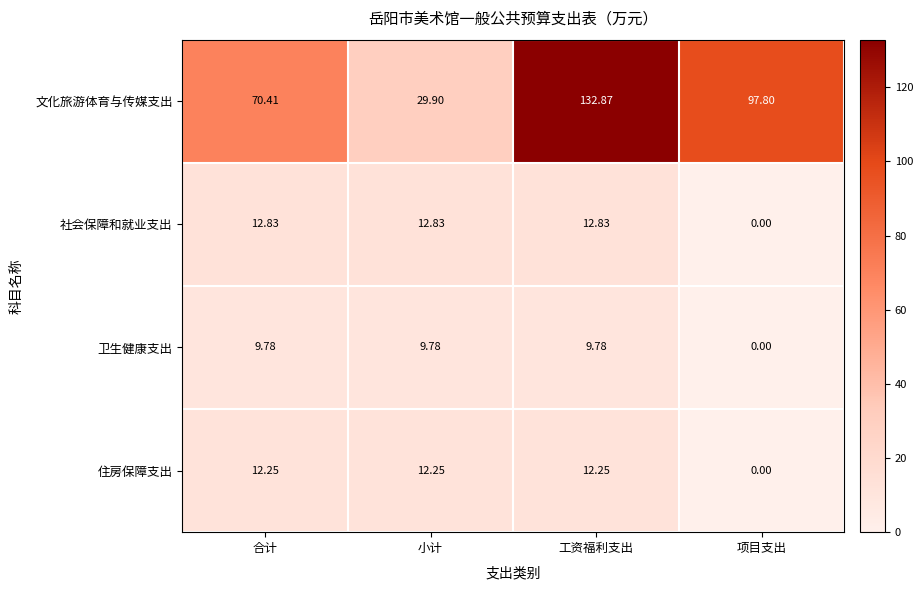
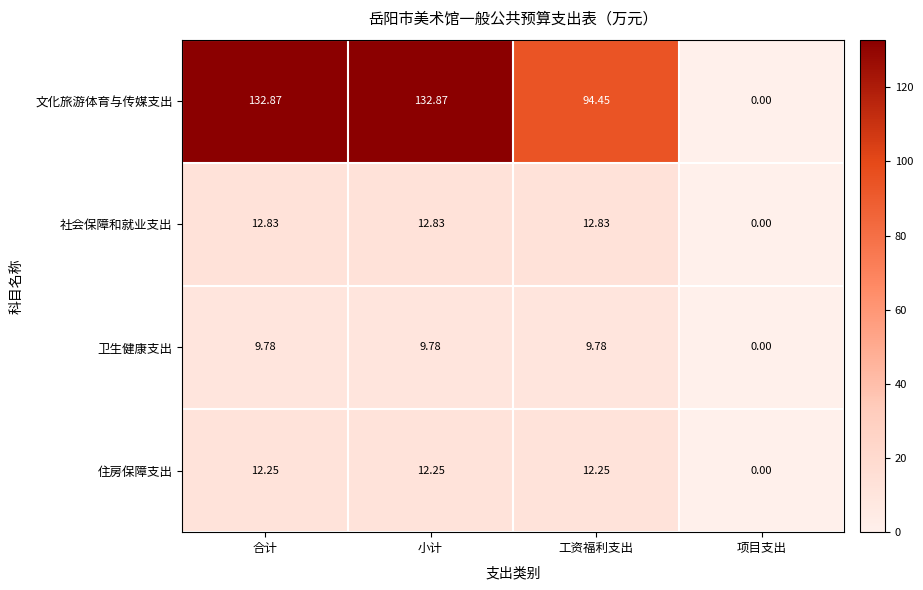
  {
    "文化旅游体育与传媒支出": {
-     "合计": 70.41,
-     "小计": 29.90,
-     "工资福利支出": 132.87,
-     "项目支出": 97.80
+     "合计": 132.87,
+     "小计": 132.87,
+     "工资福利支出": 94.45,
+     "项目支出": 0.00
    },
    "社会保障和就业支出": {
      "合计": 12.83,
      "小计": 12.83,
      "工资福利支出": 12.83,
      "项目支出": 0.00
    },
    "卫生健康支出": {
      "合计": 9.78,
      "小计": 9.78,
      "工资福利支出": 9.78,
      "项目支出": 0.00
    },
    "住房保障支出": {
      "合计": 12.25,
      "小计": 12.25,
      "工资福利支出": 12.25,
      "项目支出": 0.00
    }
  }
